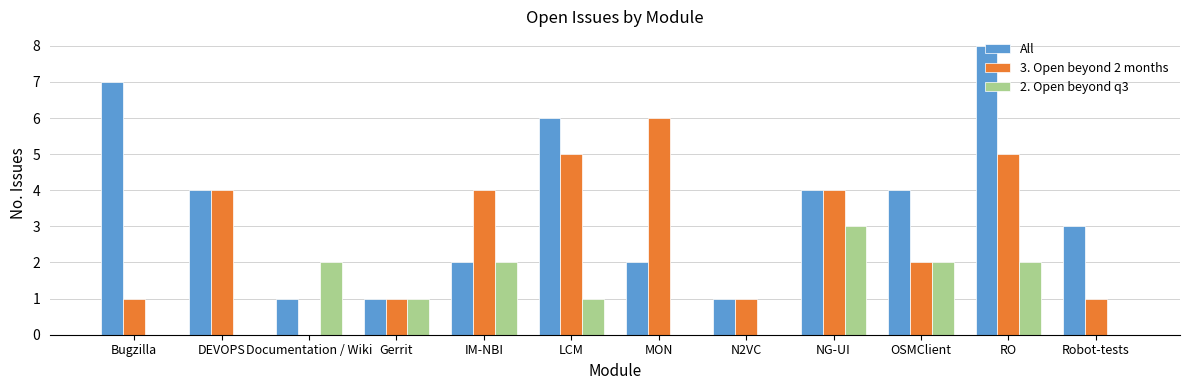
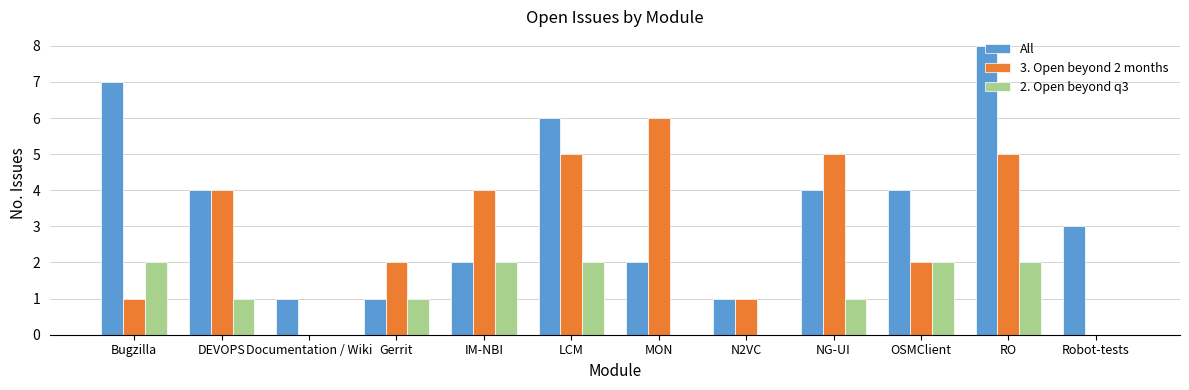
  {
    "All": {
      "Bugzilla": 7,
      "DEVOPS": 4,
      "Documentation / Wiki": 1,
      "Gerrit": 1,
      "IM-NBI": 2,
      "LCM": 6,
      "MON": 2,
      "N2VC": 1,
      "NG-UI": 4,
      "OSMClient": 4,
      "RO": 8,
      "Robot-tests": 3
    },
    "3. Open beyond 2 months": {
      "Bugzilla": 1,
      "DEVOPS": 4,
      "Documentation / Wiki": 0,
-     "Gerrit": 1,
+     "Gerrit": 2,
      "IM-NBI": 4,
      "LCM": 5,
      "MON": 6,
      "N2VC": 1,
-     "NG-UI": 4,
+     "NG-UI": 5,
      "OSMClient": 2,
      "RO": 5,
-     "Robot-tests": 1
+     "Robot-tests": 0
    },
    "2. Open beyond q3": {
-     "Bugzilla": 0,
-     "DEVOPS": 0,
-     "Documentation / Wiki": 2,
+     "Bugzilla": 2,
+     "DEVOPS": 1,
+     "Documentation / Wiki": 0,
      "Gerrit": 1,
      "IM-NBI": 2,
-     "LCM": 1,
+     "LCM": 2,
      "MON": 0,
      "N2VC": 0,
-     "NG-UI": 3,
+     "NG-UI": 1,
      "OSMClient": 2,
      "RO": 2,
      "Robot-tests": 0
    }
  }
